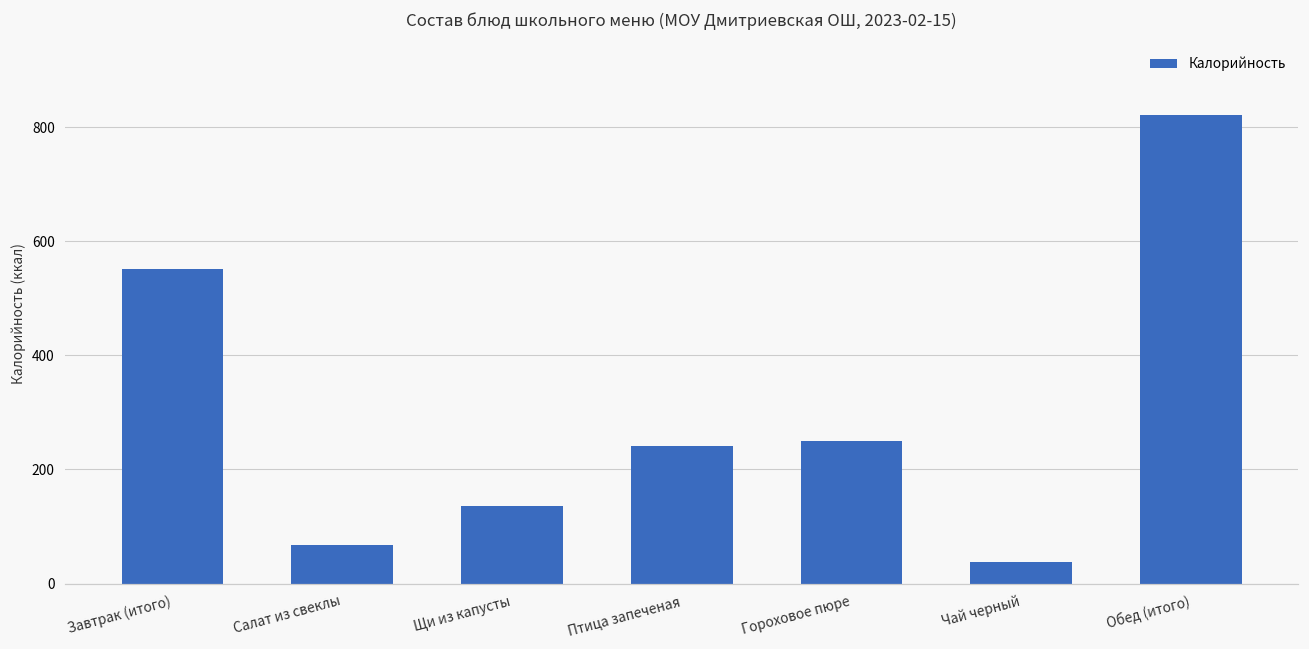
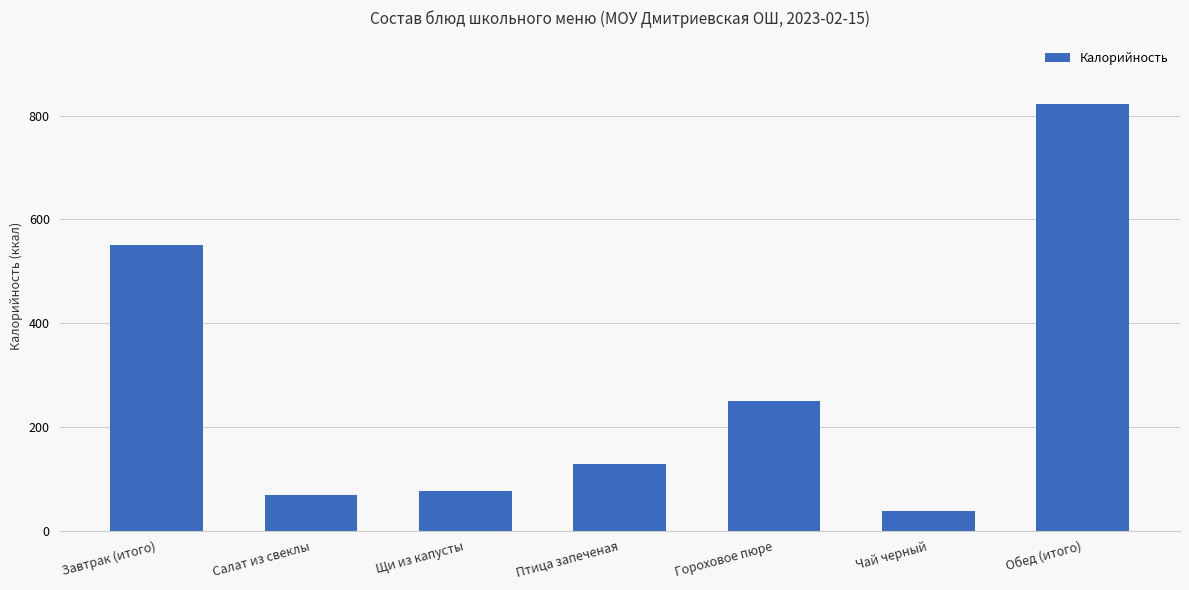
  {
    "Завтрак (итого)": 550,
    "Салат из свеклы": 70,
-   "Щи из капусты": 140,
-   "Птица запеченая": 240,
+   "Щи из капусты": 80,
+   "Птица запеченая": 130,
    "Гороховое пюре": 250,
    "Чай черный": 40,
    "Обед (итого)": 820
  }
